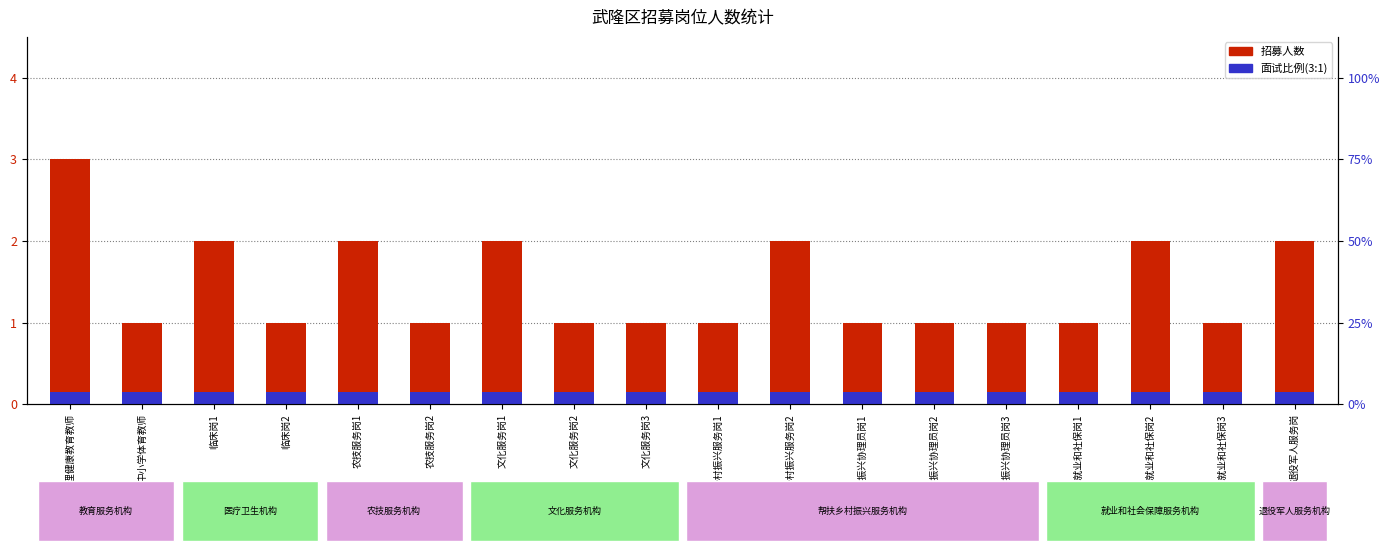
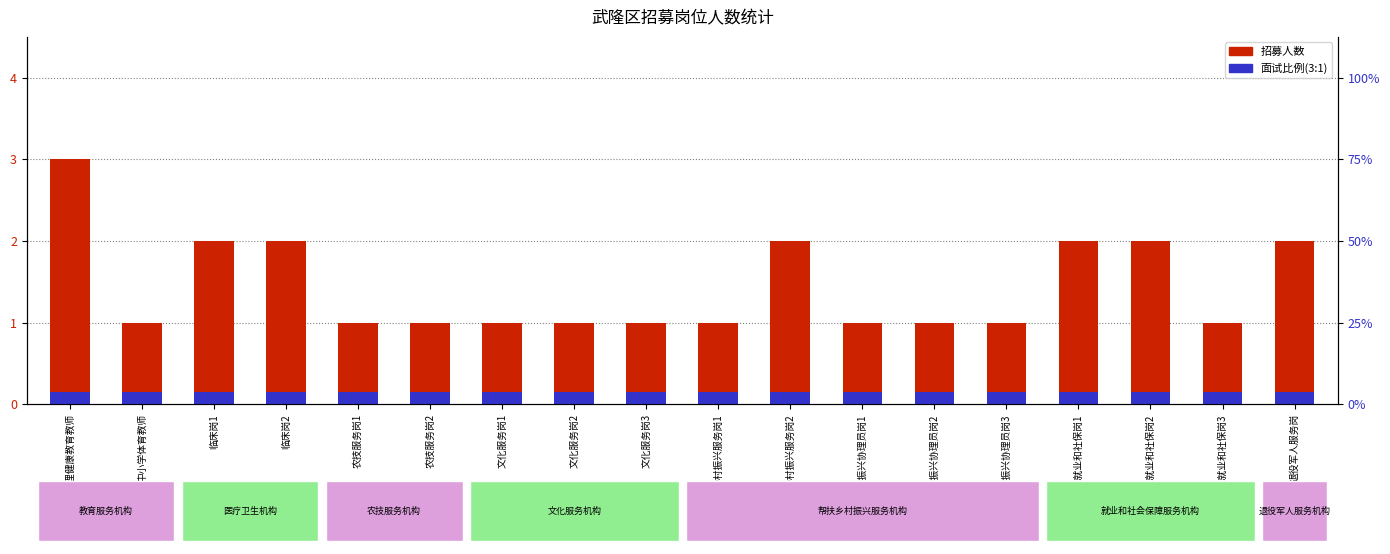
  {
    "招募人数": {
      "中小学心理健康教育教师": 3,
      "中小学体育教师": 1,
      "临床岗1": 2,
-     "临床岗2": 1,
-     "农技服务岗1": 2,
+     "临床岗2": 2,
+     "农技服务岗1": 1,
      "农技服务岗2": 1,
-     "文化服务岗1": 2,
+     "文化服务岗1": 1,
      "文化服务岗2": 1,
      "文化服务岗3": 1,
      "乡村振兴服务岗1": 1,
      "乡村振兴服务岗2": 2,
      "乡村振兴协理员岗1": 1,
      "乡村振兴协理员岗2": 1,
      "乡村振兴协理员岗3": 1,
-     "劳动就业和社保岗1": 1,
+     "劳动就业和社保岗1": 2,
      "劳动就业和社保岗2": 2,
      "劳动就业和社保岗3": 1,
      "退役军人服务岗": 2
    }
  }
